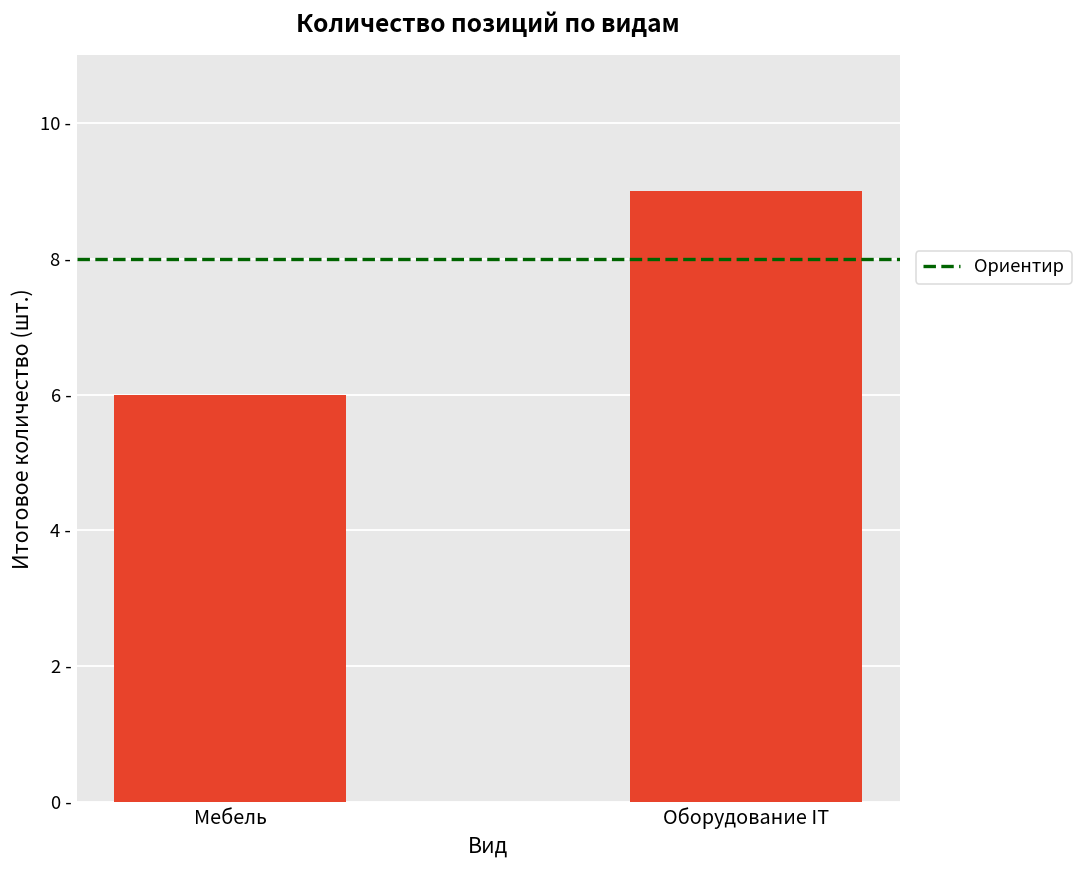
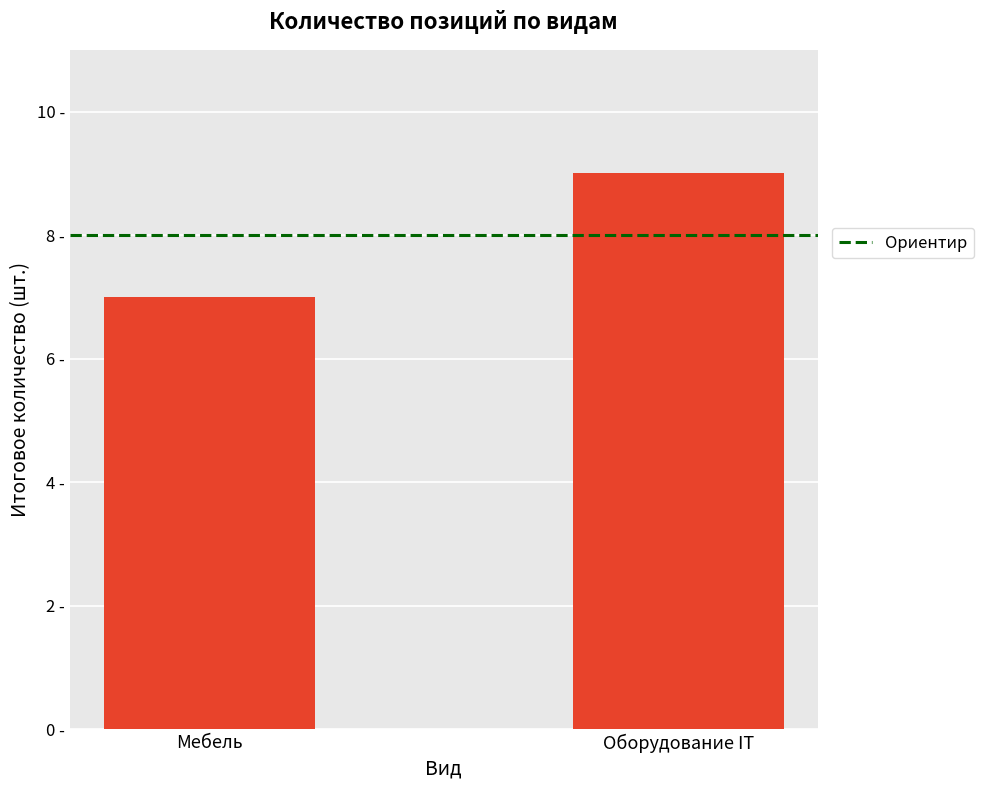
  {
-   "Мебель": "6 -",
+   "Мебель": "7 -",
    "Оборудование IT": "9 -"
  }
